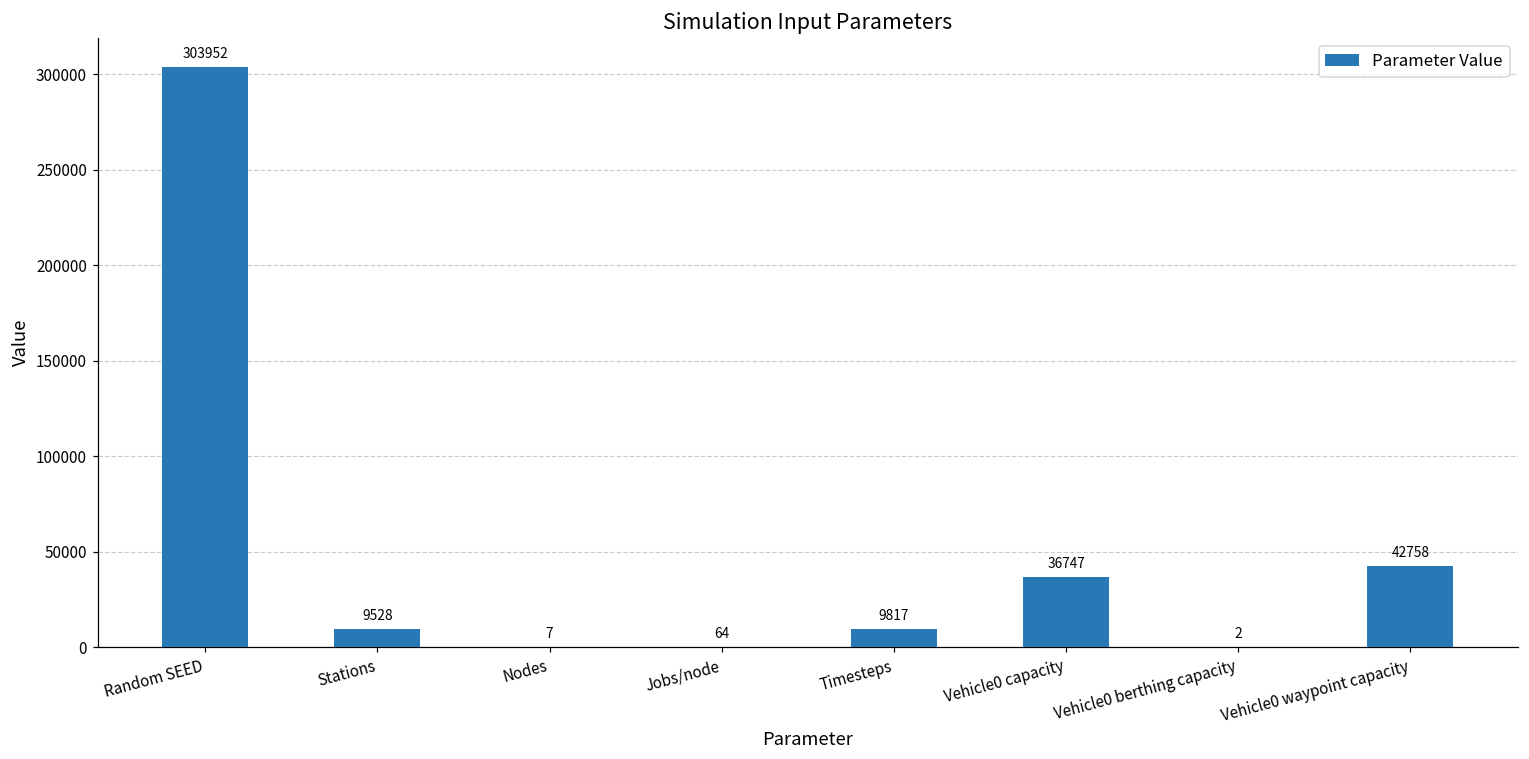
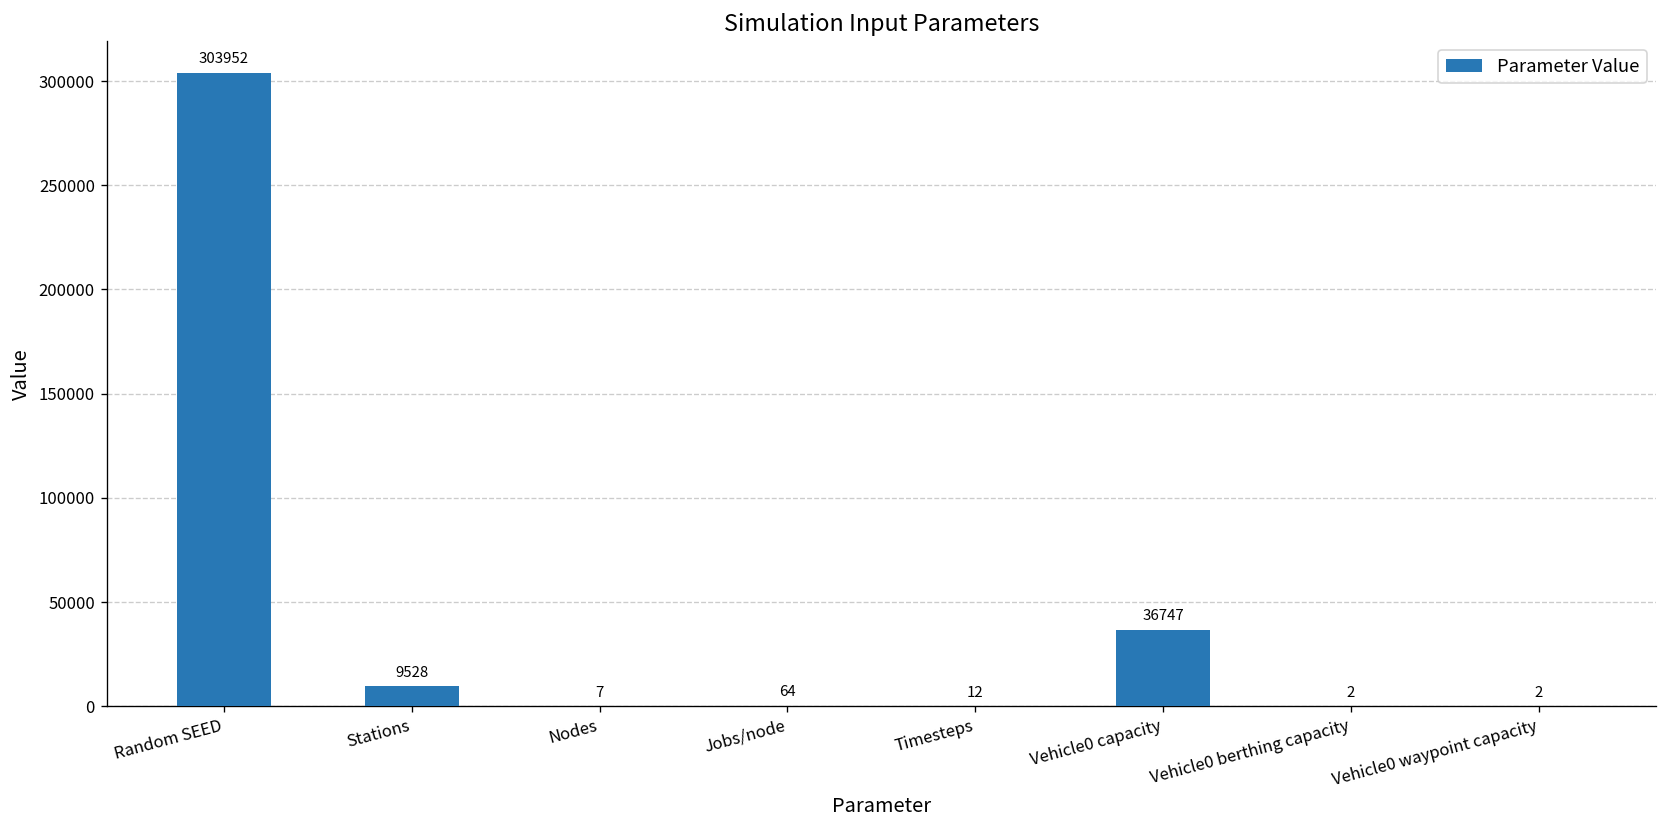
  {
    "Random SEED": 303952,
    "Stations": 9528,
    "Nodes": 7,
    "Jobs/node": 64,
-   "Timesteps": 9817,
+   "Timesteps": 12,
    "Vehicle0 capacity": 36747,
    "Vehicle0 berthing capacity": 2,
-   "Vehicle0 waypoint capacity": 42758
+   "Vehicle0 waypoint capacity": 2
  }
